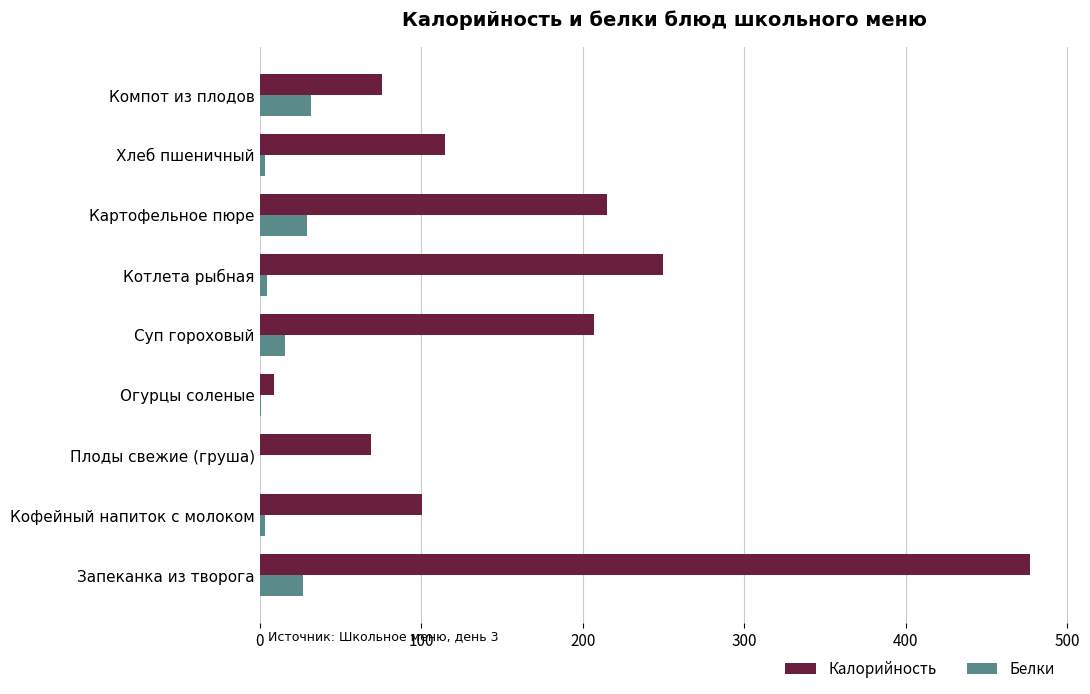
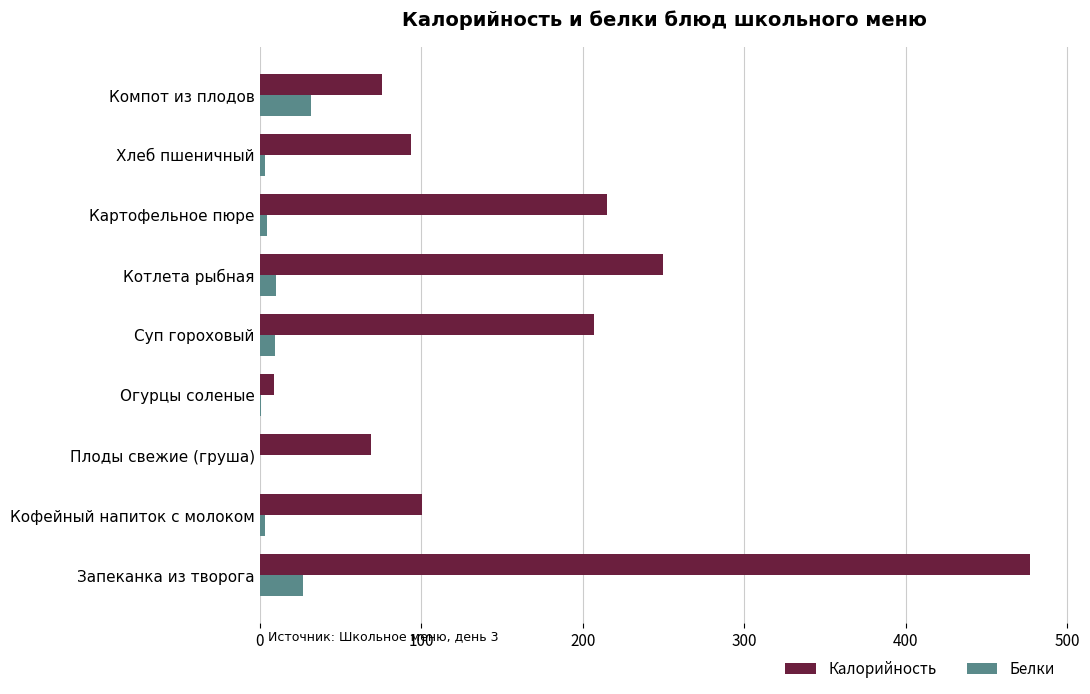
  {
    "Калорийность": {
      "Компот из плодов": 76,
-     "Хлеб пшеничный": 115,
+     "Хлеб пшеничный": 94,
      "Картофельное пюре": 215,
      "Котлета рыбная": 250,
      "Суп гороховый": 207,
      "Огурцы соленые": 9,
      "Плоды свежие (груша)": 69,
      "Кофейный напиток с молоком": 101,
      "Запеканка из творога": 477
    },
    "Белки": {
      "Компот из плодов": 32,
      "Хлеб пшеничный": 3,
-     "Картофельное пюре": 29,
-     "Котлета рыбная": 4,
-     "Суп гороховый": 16,
+     "Картофельное пюре": 5,
+     "Котлета рыбная": 10,
+     "Суп гороховый": 9,
      "Кофейный напиток с молоком": 3,
      "Запеканка из творога": 27
    }
  }
